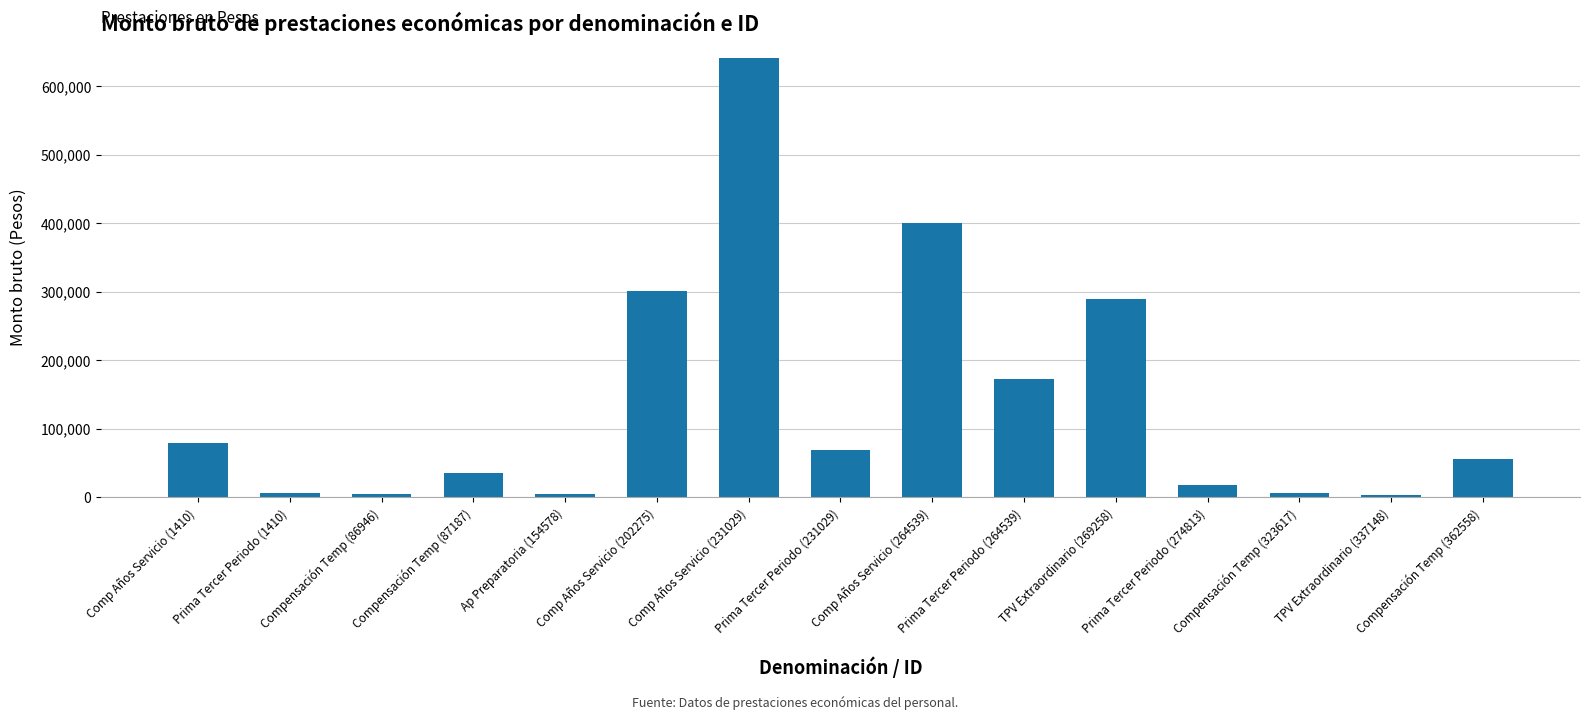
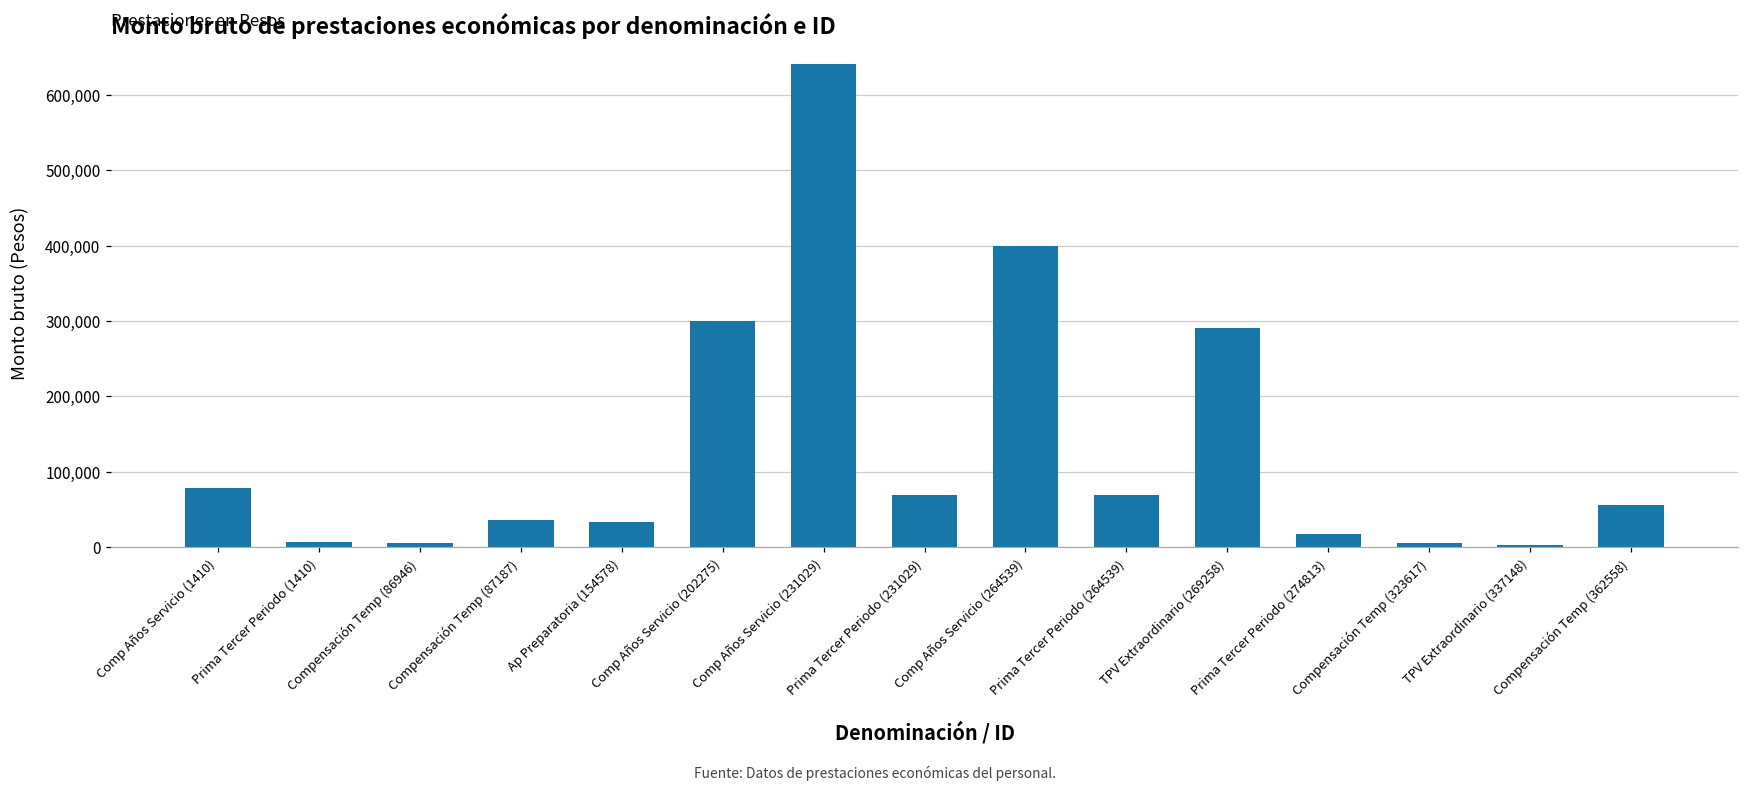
  {
    "Comp Años Servicio (1410)": "80,000",
    "Prima Tercer Periodo (1410)": "10,000",
    "Compensación Temp (86946)": "10,000",
    "Compensación Temp (87187)": "40,000",
-   "Ap Preparatoria (154578)": "0",
+   "Ap Preparatoria (154578)": "30,000",
    "Comp Años Servicio (202275)": "300,000",
    "Comp Años Servicio (231029)": "640,000",
    "Prima Tercer Periodo (231029)": "70,000",
    "Comp Años Servicio (264539)": "400,000",
-   "Prima Tercer Periodo (264539)": "170,000",
+   "Prima Tercer Periodo (264539)": "70,000",
    "TPV Extraordinario (269258)": "290,000",
    "Prima Tercer Periodo (274813)": "20,000",
    "Compensación Temp (323617)": "10,000",
    "Compensación Temp (362558)": "60,000"
  }
